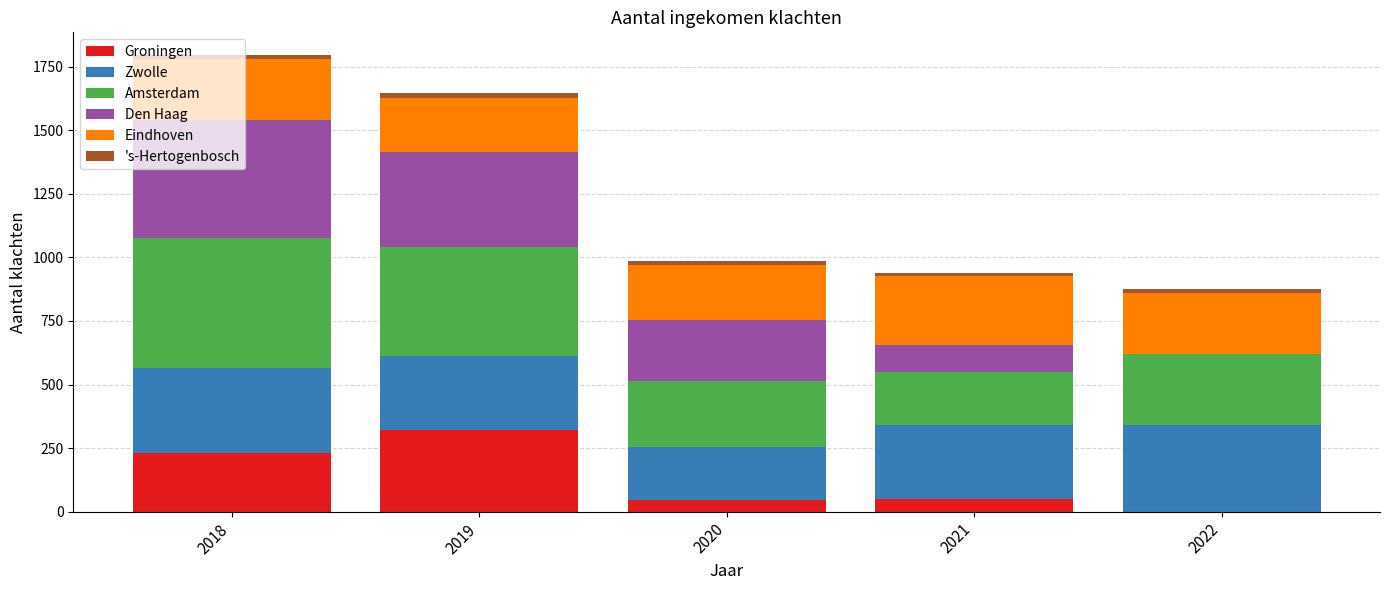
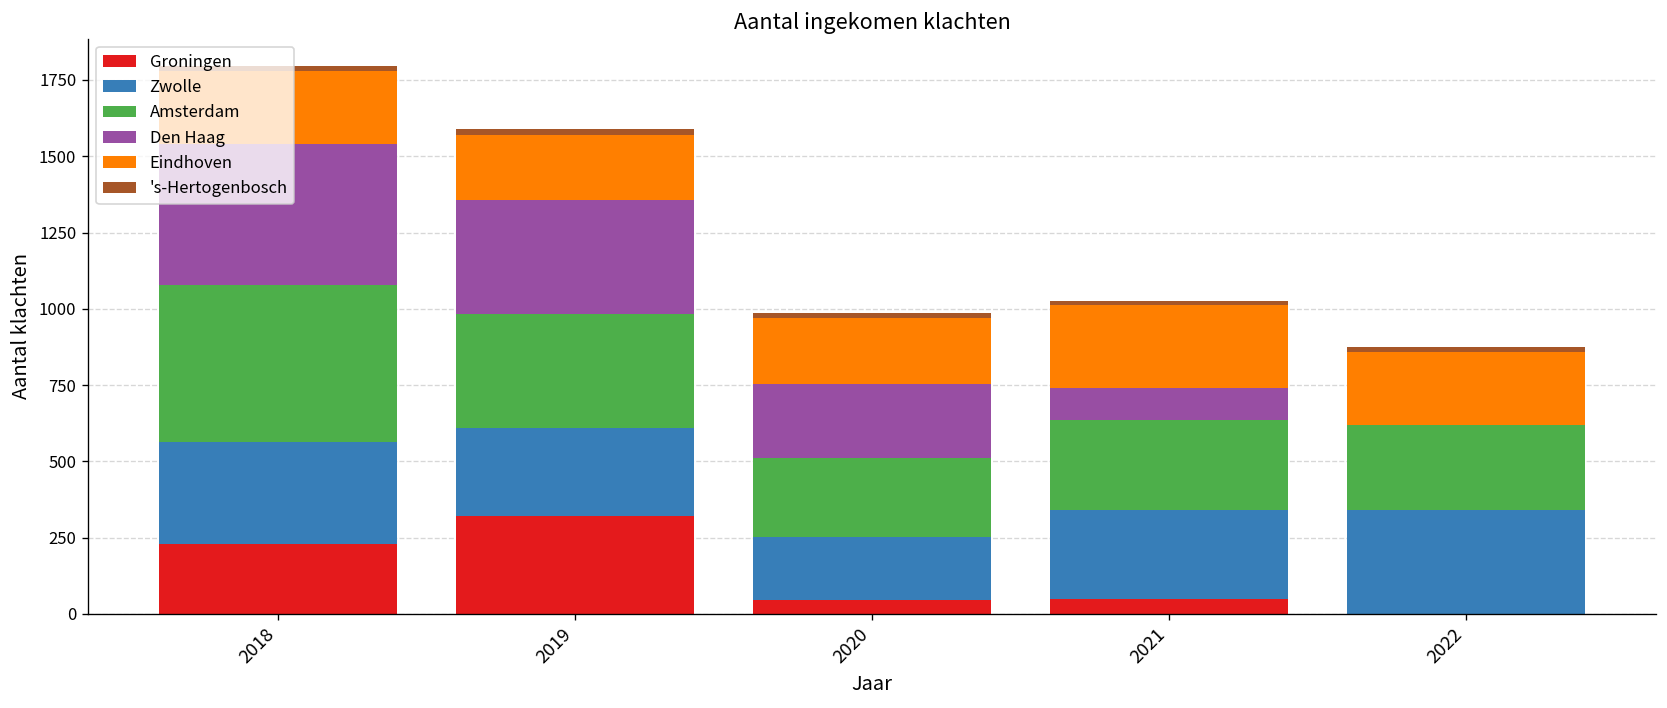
  {
    "Groningen": {
      "2018": 230,
      "2019": 320,
      "2020": 50,
      "2021": 50,
      "2022": 0
    },
    "Zwolle": {
      "2018": 330,
      "2019": 290,
      "2020": 210,
      "2021": 290,
      "2022": 340
    },
    "Amsterdam": {
      "2018": 510,
-     "2019": 430,
+     "2019": 370,
      "2020": 260,
-     "2021": 210,
+     "2021": 300,
      "2022": 280
    },
    "Den Haag": {
      "2019": 370,
      "2020": 240,
      "2021": 110,
      "2022": 0
    },
    "Eindhoven": {
      "2019": 210,
      "2020": 220,
      "2021": 270,
      "2022": 240
    },
    "'s-Hertogenbosch": {
      "2019": 20,
      "2020": 20,
      "2021": 10,
      "2022": 20
    }
  }
